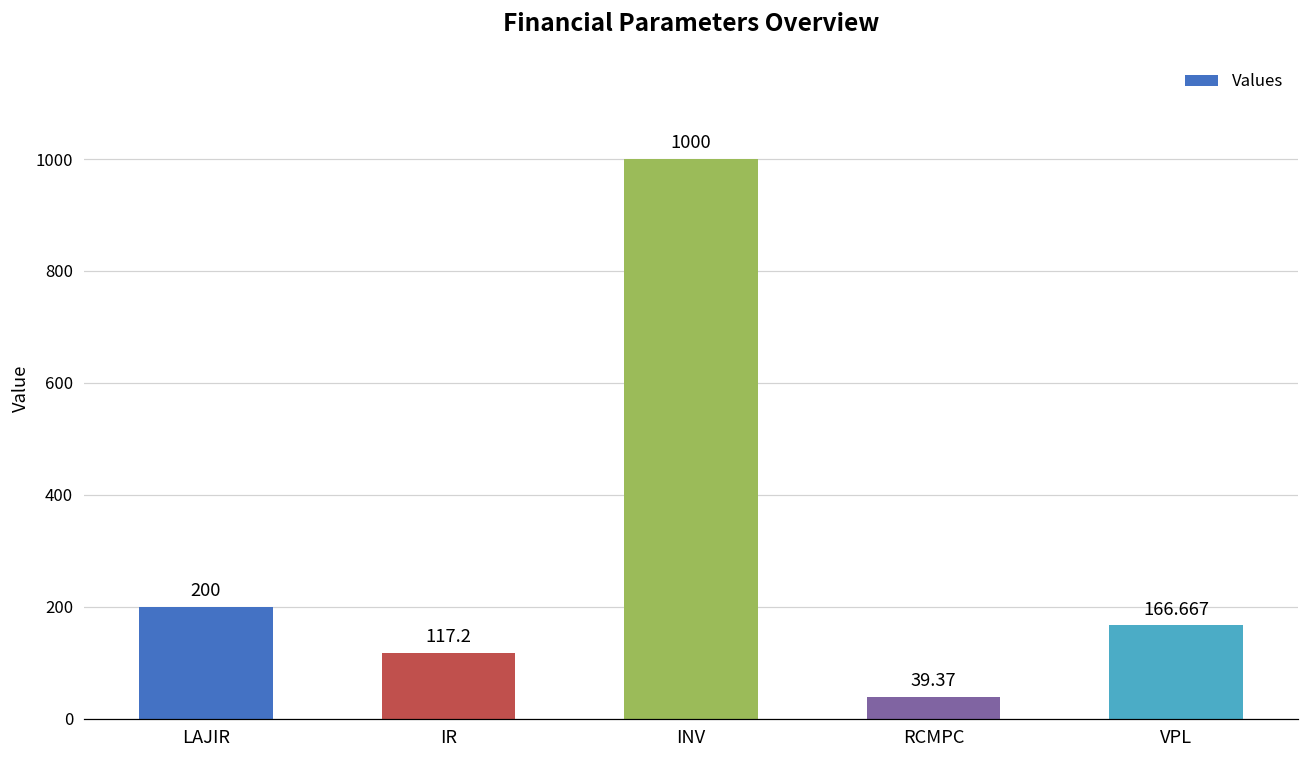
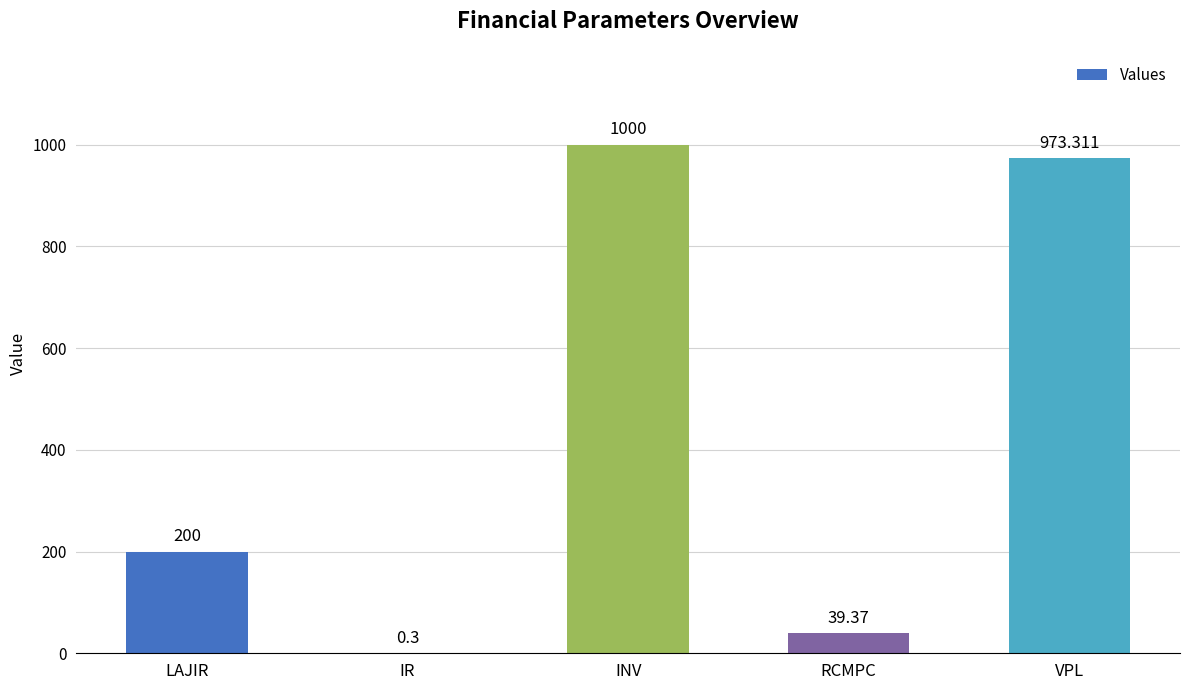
  {
    "LAJIR": 200,
-   "IR": 117.2,
+   "IR": 0.3,
    "INV": 1000,
    "RCMPC": 39.37,
-   "VPL": 166.667
+   "VPL": 973.311
  }
